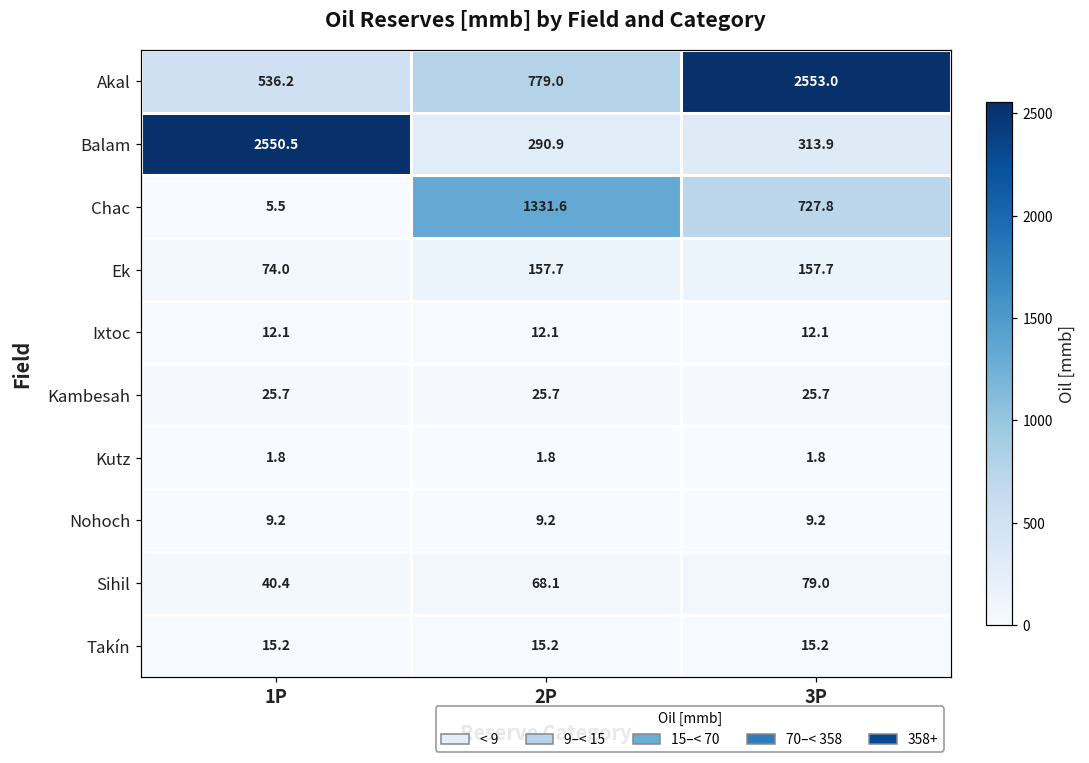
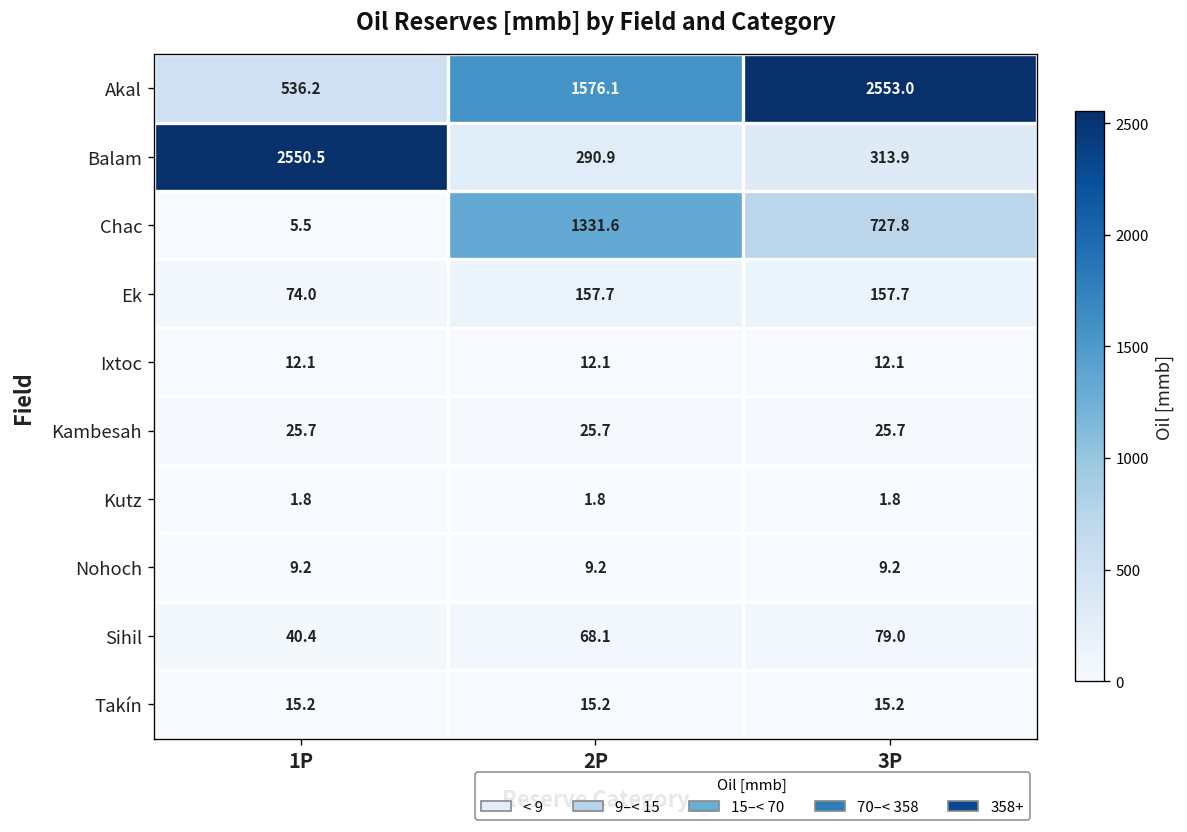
  {
    "Akal": {
      "1P": 536.2,
-     "2P": 779.0,
+     "2P": 1576.1,
      "3P": 2553.0
    },
    "Balam": {
      "1P": 2550.5,
      "2P": 290.9,
      "3P": 313.9
    },
    "Chac": {
      "1P": 5.5,
      "2P": 1331.6,
      "3P": 727.8
    },
    "Ek": {
      "1P": 74.0,
      "2P": 157.7,
      "3P": 157.7
    },
    "Ixtoc": {
      "1P": 12.1,
      "2P": 12.1,
      "3P": 12.1
    },
    "Kambesah": {
      "1P": 25.7,
      "2P": 25.7,
      "3P": 25.7
    },
    "Kutz": {
      "1P": 1.8,
      "2P": 1.8,
      "3P": 1.8
    },
    "Nohoch": {
      "1P": 9.2,
      "2P": 9.2,
      "3P": 9.2
    },
    "Sihil": {
      "1P": 40.4,
      "2P": 68.1,
      "3P": 79.0
    },
    "Takín": {
      "1P": 15.2,
      "2P": 15.2,
      "3P": 15.2
    }
  }
